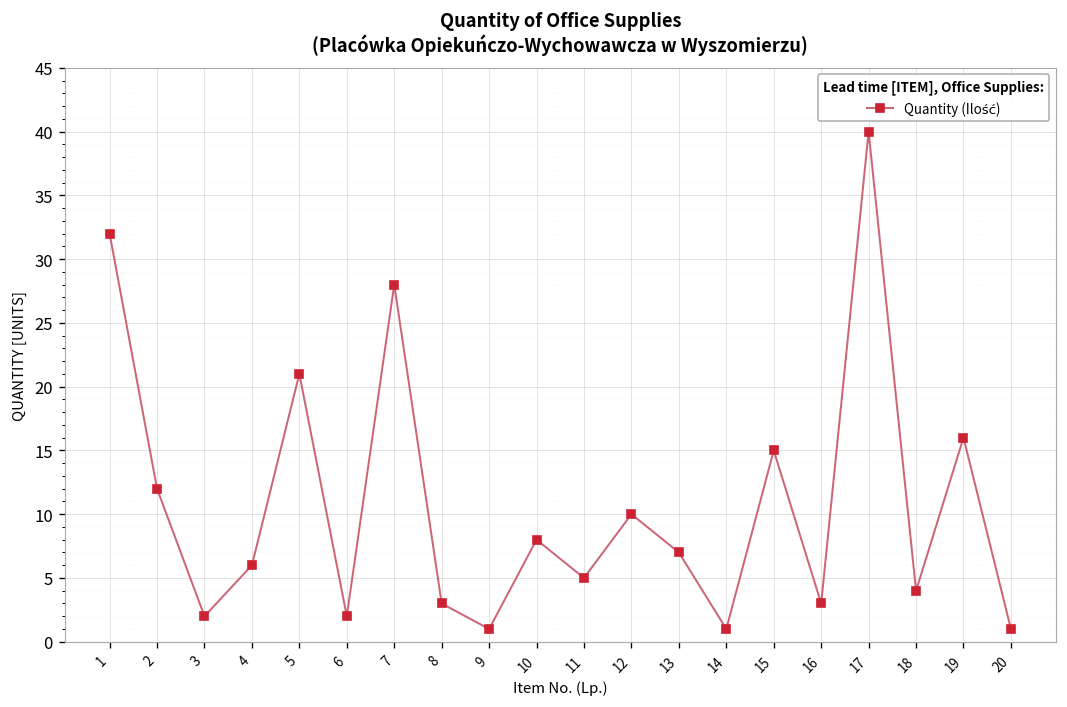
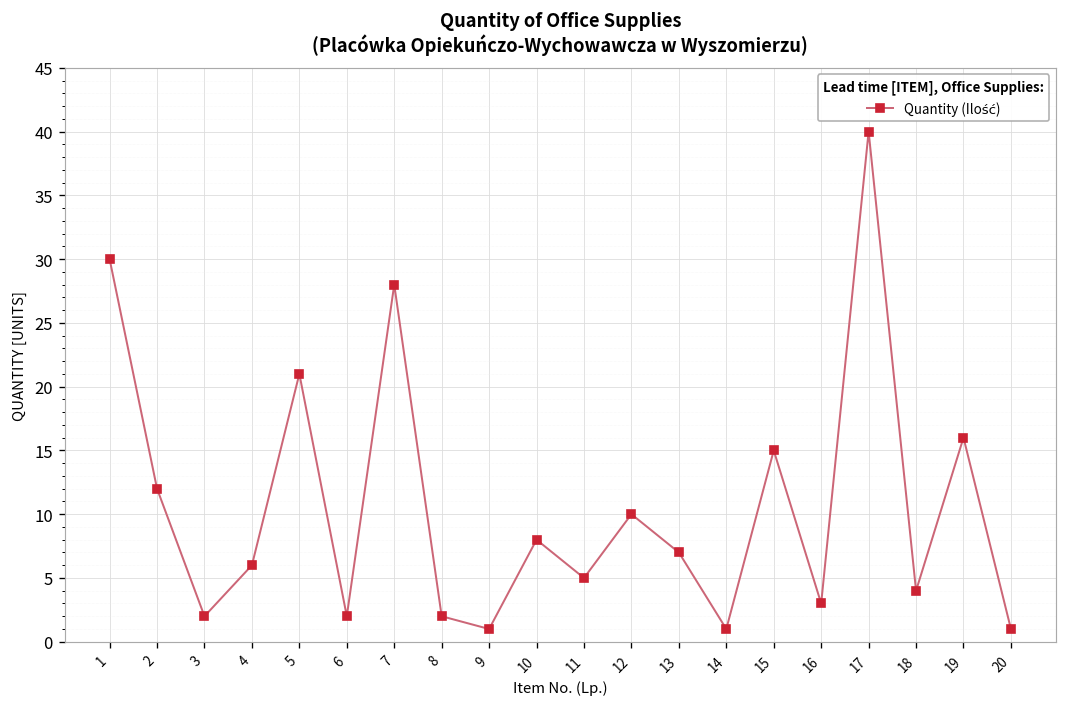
  {
-   "1": 32,
+   "1": 30,
    "2": 12,
    "3": 2,
    "4": 6,
    "5": 21,
    "6": 2,
    "7": 28,
-   "8": 3,
+   "8": 2,
    "9": 1,
    "10": 8,
    "11": 5,
    "12": 10,
    "13": 7,
    "14": 1,
    "15": 15,
    "16": 3,
    "17": 40,
    "18": 4,
    "19": 16,
    "20": 1
  }
